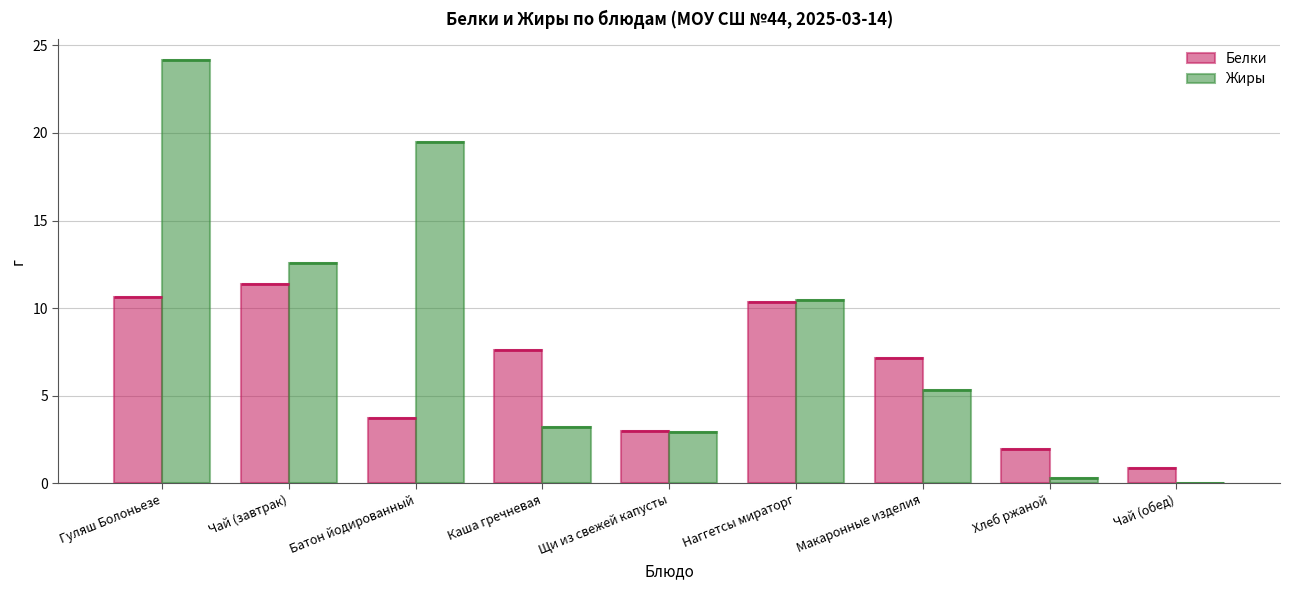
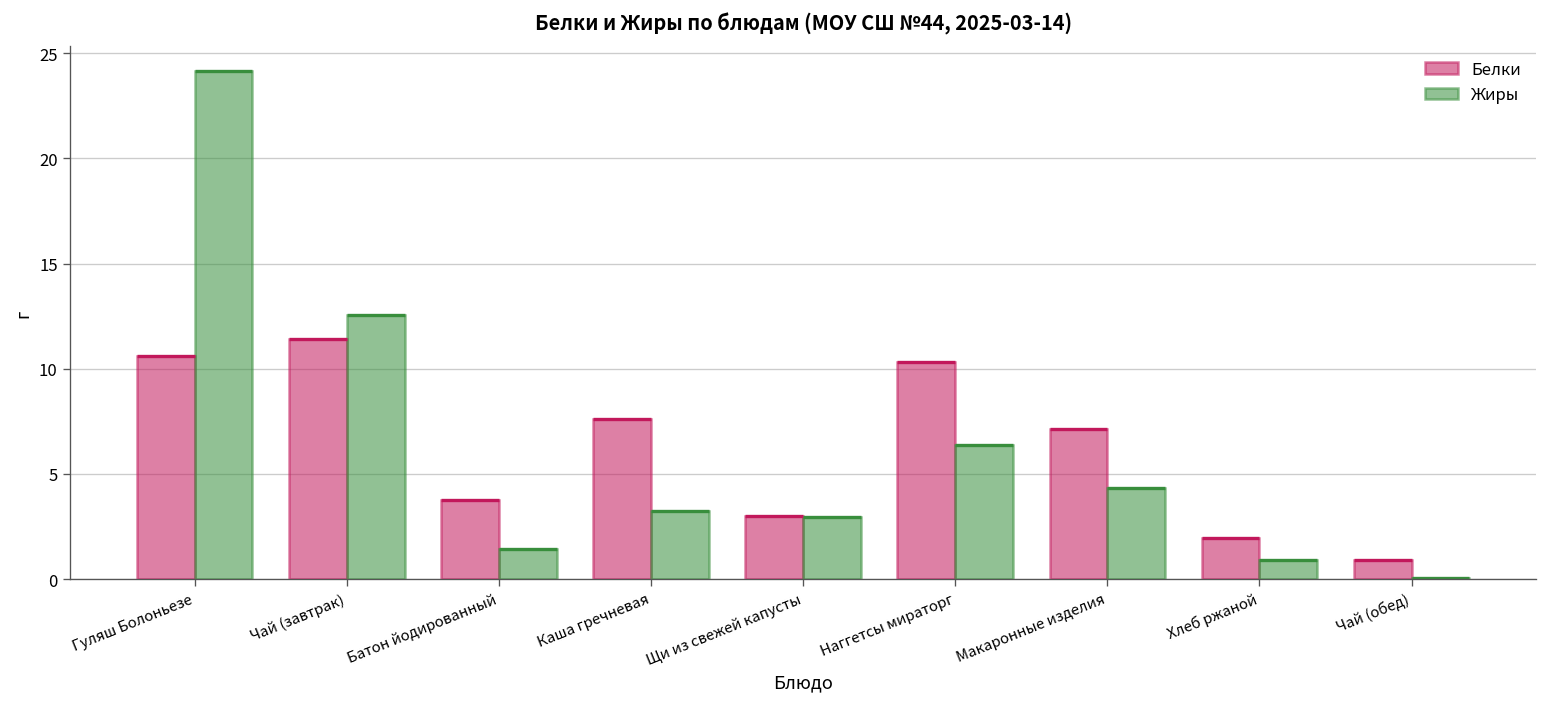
  {
    "Белки": {
      "Гуляш Болоньезе": 10.6,
      "Чай (завтрак)": 11.4,
      "Батон йодированный": 3.8,
      "Каша гречневая": 7.6,
      "Щи из свежей капусты": 3.0,
      "Наггетсы мираторг": 10.3,
      "Макаронные изделия": 7.1,
      "Хлеб ржаной": 2.0,
      "Чай (обед)": 0.9
    },
    "Жиры": {
      "Гуляш Болоньезе": 24.1,
      "Чай (завтрак)": 12.6,
-     "Батон йодированный": 19.5,
+     "Батон йодированный": 1.5,
      "Каша гречневая": 3.2,
      "Щи из свежей капусты": 3.0,
-     "Наггетсы мираторг": 10.5,
-     "Макаронные изделия": 5.3,
-     "Хлеб ржаной": 0.3
+     "Наггетсы мираторг": 6.4,
+     "Макаронные изделия": 4.3,
+     "Хлеб ржаной": 0.9
    }
  }
